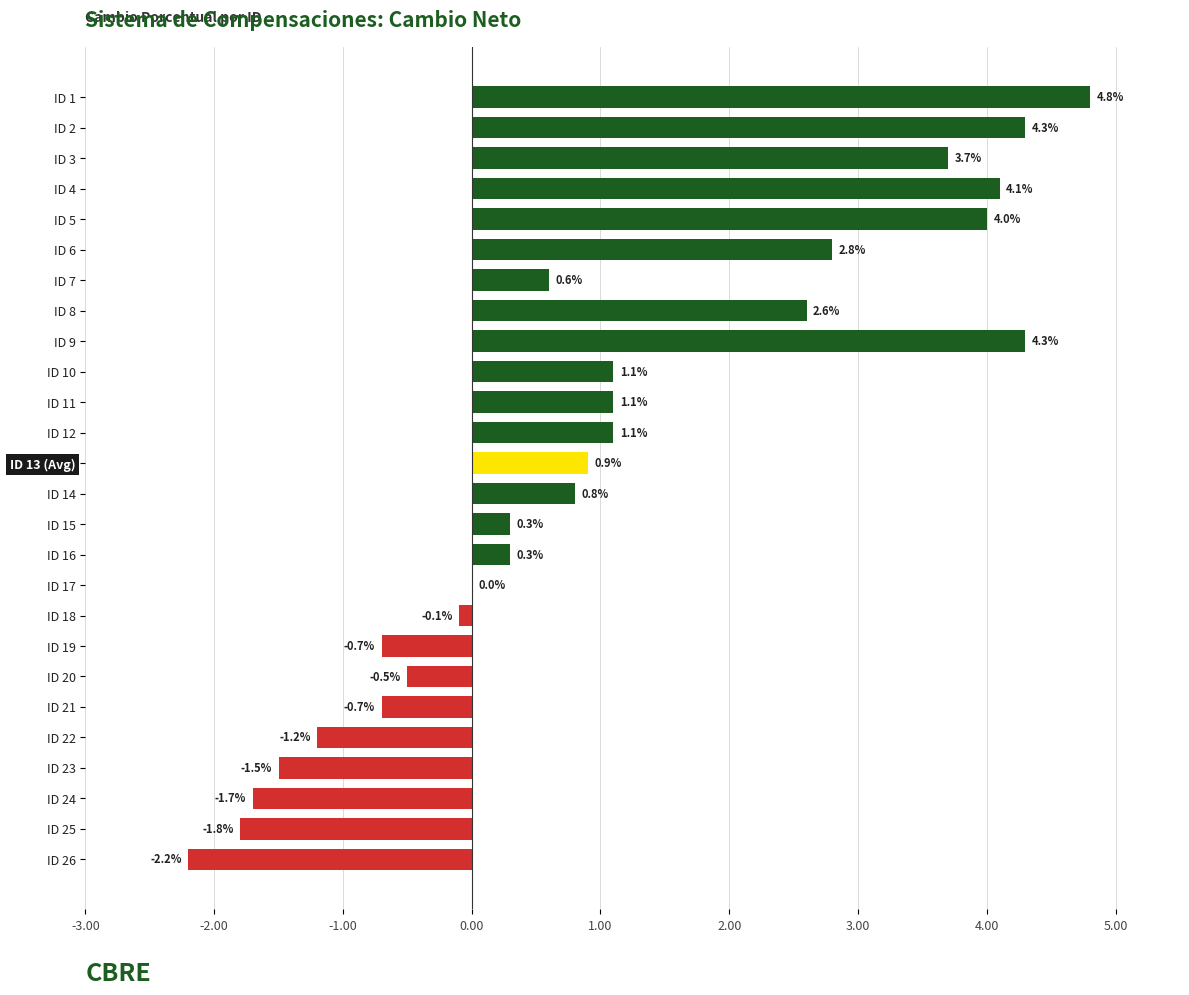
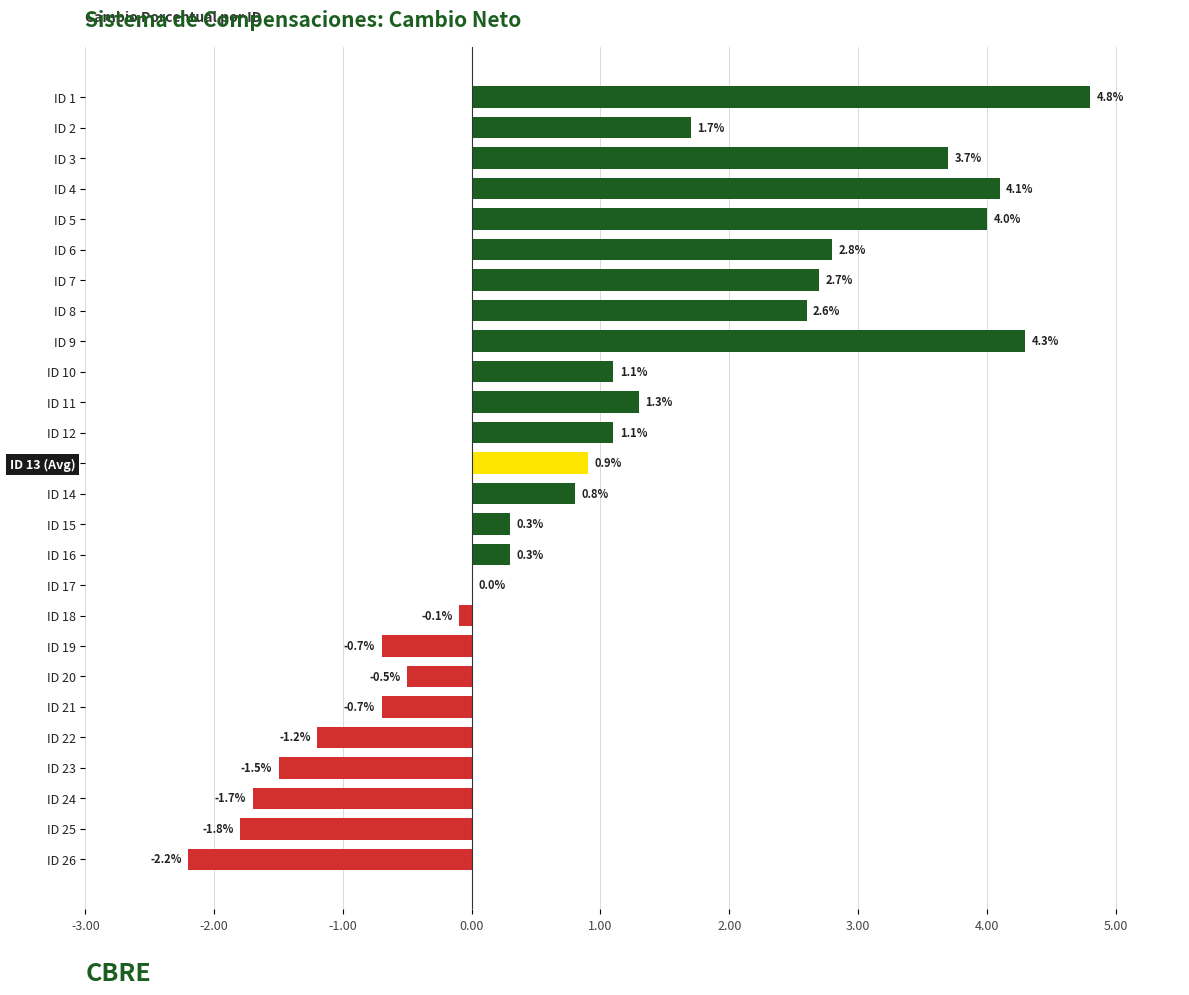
  {
    "ID 1": "4.8%",
-   "ID 2": "4.3%",
+   "ID 2": "1.7%",
    "ID 3": "3.7%",
    "ID 4": "4.1%",
    "ID 5": "4.0%",
    "ID 6": "2.8%",
-   "ID 7": "0.6%",
+   "ID 7": "2.7%",
    "ID 8": "2.6%",
    "ID 9": "4.3%",
    "ID 10": "1.1%",
-   "ID 11": "1.1%",
+   "ID 11": "1.3%",
    "ID 12": "1.1%",
    "ID 13 (Avg)": "0.9%",
    "ID 14": "0.8%",
    "ID 15": "0.3%",
    "ID 16": "0.3%",
    "ID 17": "0.0%",
    "ID 18": "-0.1%",
    "ID 19": "-0.7%",
    "ID 20": "-0.5%",
    "ID 21": "-0.7%",
    "ID 22": "-1.2%",
    "ID 23": "-1.5%",
    "ID 24": "-1.7%",
    "ID 25": "-1.8%",
    "ID 26": "-2.2%"
  }
